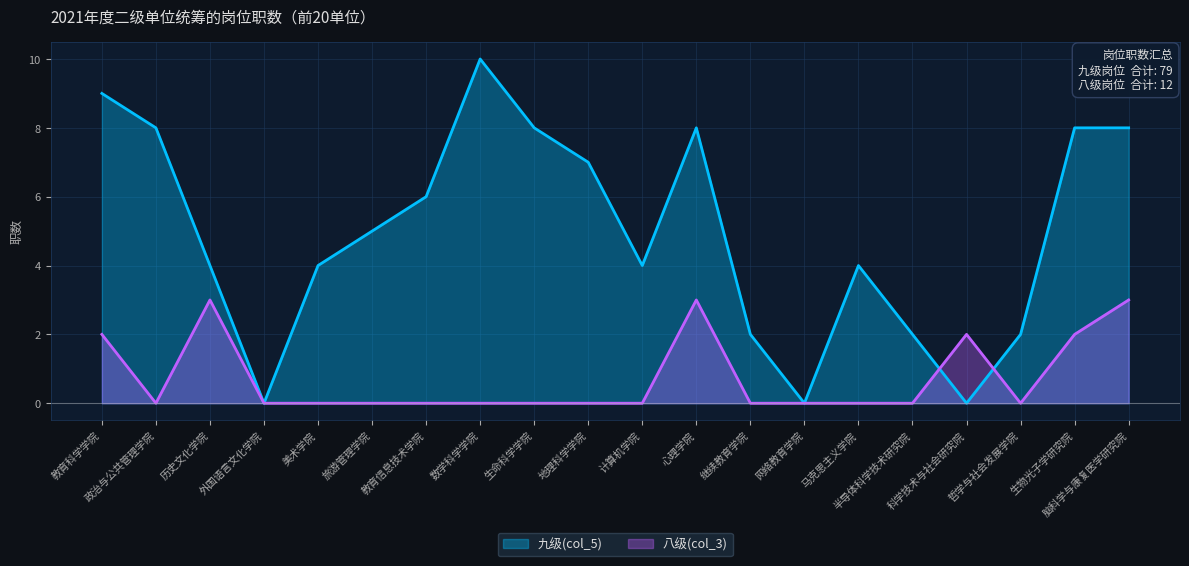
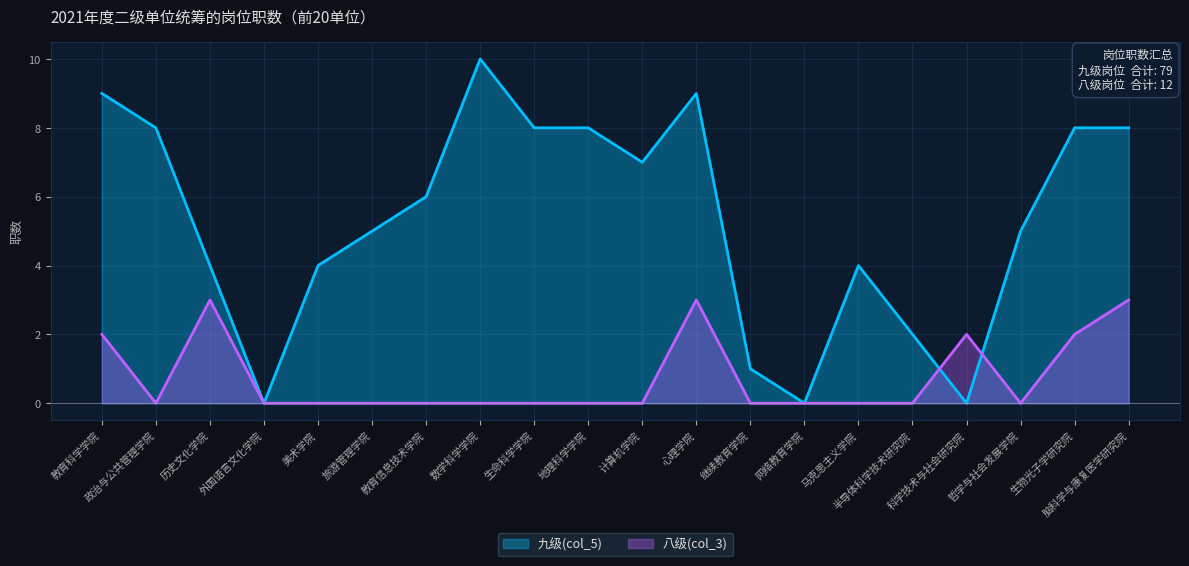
  {
    "九级(col_5)": {
      "教育科学学院": 9,
      "政治与公共管理学院": 8,
      "历史文化学院": 4,
      "美术学院": 4,
      "旅游管理学院": 5,
      "教育信息技术学院": 6,
      "数学科学学院": 10,
      "生命科学学院": 8,
-     "地理科学学院": 7,
-     "计算机学院": 4,
-     "心理学院": 8,
-     "继续教育学院": 2,
+     "地理科学学院": 8,
+     "计算机学院": 7,
+     "心理学院": 9,
+     "继续教育学院": 1,
      "马克思主义学院": 4,
      "半导体科学技术研究院": 2,
      "科学技术与社会研究院": 0,
-     "哲学与社会发展学院": 2,
+     "哲学与社会发展学院": 5,
      "生物光子学研究院": 8,
      "脑科学与康复医学研究院": 8
    },
    "八级(col_3)": {
      "教育科学学院": 2,
      "政治与公共管理学院": 0,
      "历史文化学院": 3,
      "美术学院": 0,
      "旅游管理学院": 0,
      "教育信息技术学院": 0,
      "数学科学学院": 0,
      "生命科学学院": 0,
      "地理科学学院": 0,
      "计算机学院": 0,
      "心理学院": 3,
      "继续教育学院": 0,
      "马克思主义学院": 0,
      "半导体科学技术研究院": 0,
      "科学技术与社会研究院": 2,
      "哲学与社会发展学院": 0,
      "生物光子学研究院": 2,
      "脑科学与康复医学研究院": 3
    }
  }
